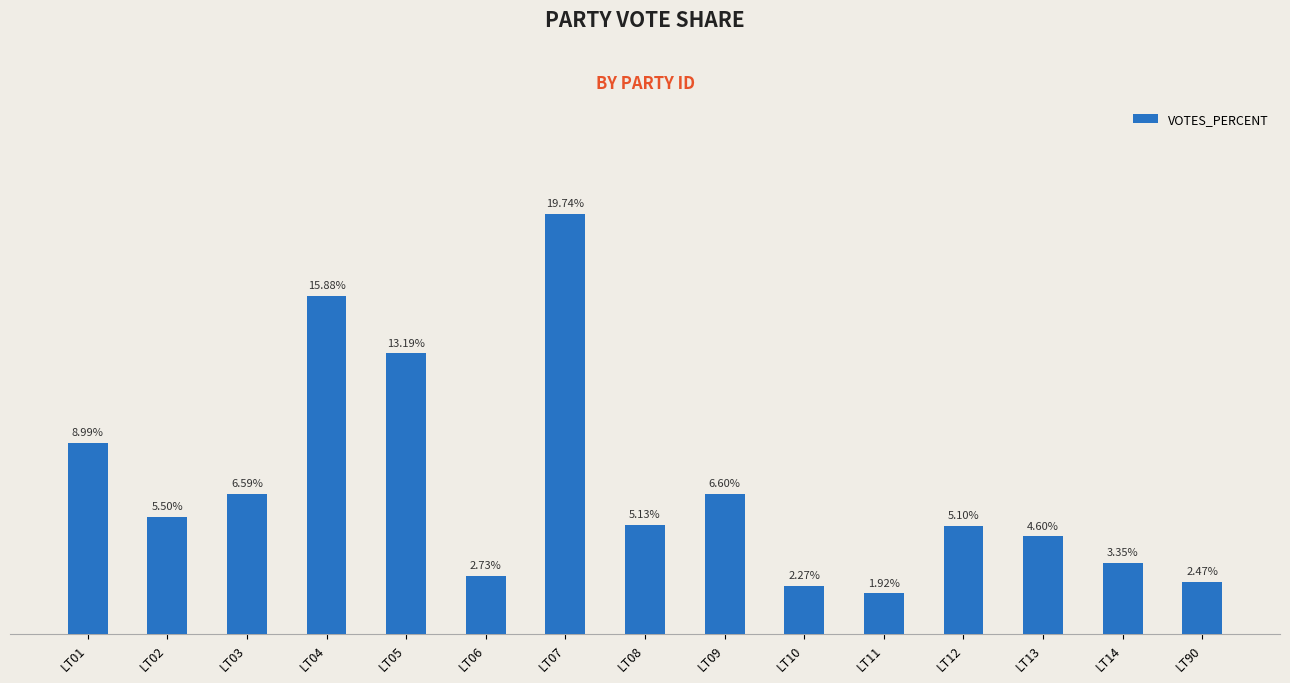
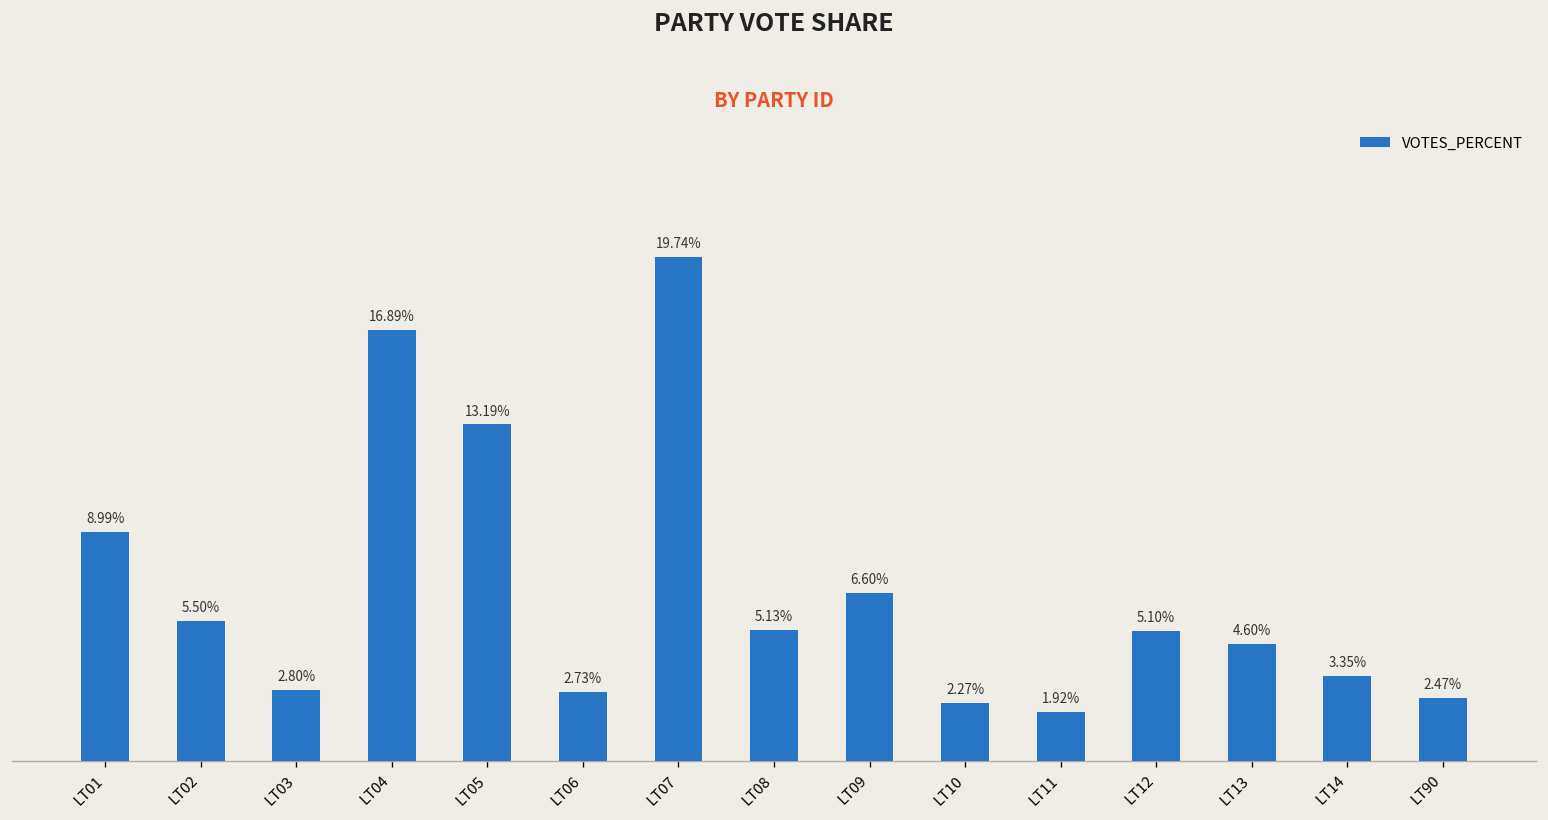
  {
    "LT01": "8.99%",
    "LT02": "5.50%",
-   "LT03": "6.59%",
-   "LT04": "15.88%",
+   "LT03": "2.80%",
+   "LT04": "16.89%",
    "LT05": "13.19%",
    "LT06": "2.73%",
    "LT07": "19.74%",
    "LT08": "5.13%",
    "LT09": "6.60%",
    "LT10": "2.27%",
    "LT11": "1.92%",
    "LT12": "5.10%",
    "LT13": "4.60%",
    "LT14": "3.35%",
    "LT90": "2.47%"
  }
